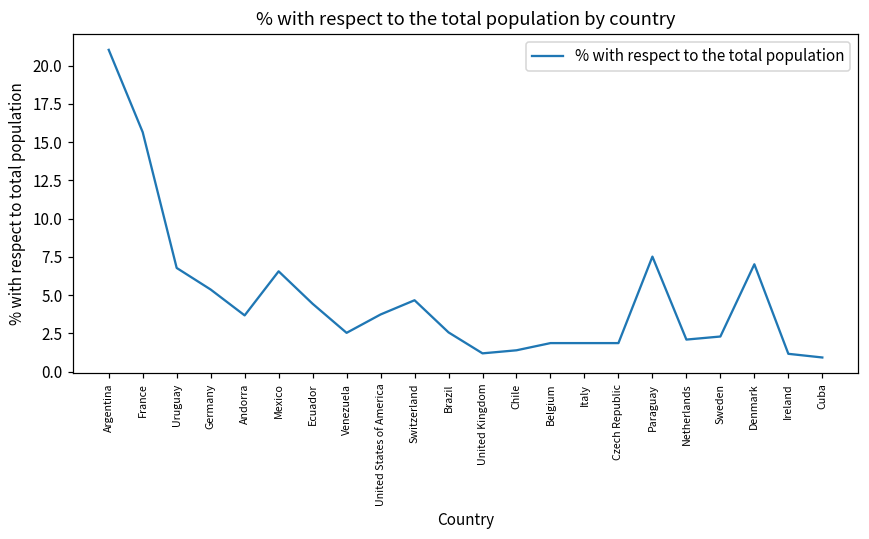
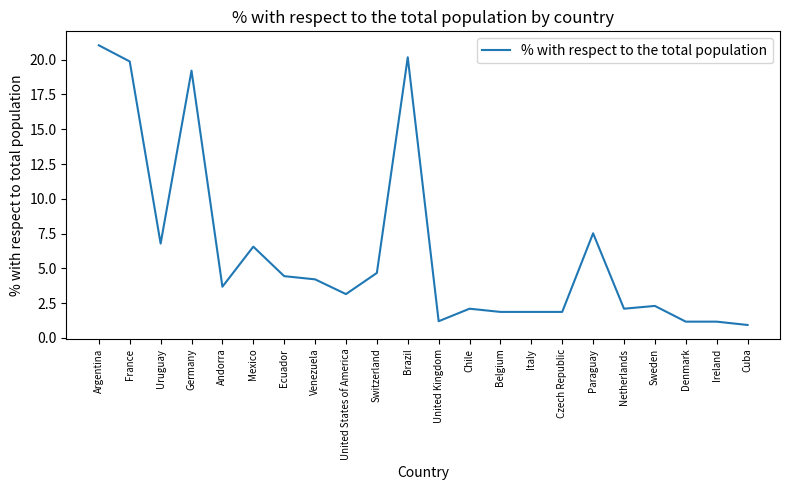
  {
    "Argentina": 21.0,
-   "France": 15.7,
+   "France": 19.9,
    "Uruguay": 6.8,
-   "Germany": 5.4,
+   "Germany": 19.2,
    "Andorra": 3.7,
    "Mexico": 6.6,
    "Ecuador": 4.4,
-   "Venezuela": 2.5,
-   "United States of America": 3.7,
+   "Venezuela": 4.2,
+   "United States of America": 3.2,
    "Switzerland": 4.7,
-   "Brazil": 2.6,
+   "Brazil": 20.2,
    "United Kingdom": 1.2,
-   "Chile": 1.4,
+   "Chile": 2.1,
    "Belgium": 1.9,
    "Italy": 1.9,
    "Czech Republic": 1.9,
    "Paraguay": 7.5,
    "Netherlands": 2.1,
    "Sweden": 2.3,
-   "Denmark": 7.0,
+   "Denmark": 1.2,
    "Ireland": 1.2,
    "Cuba": 0.9
  }
